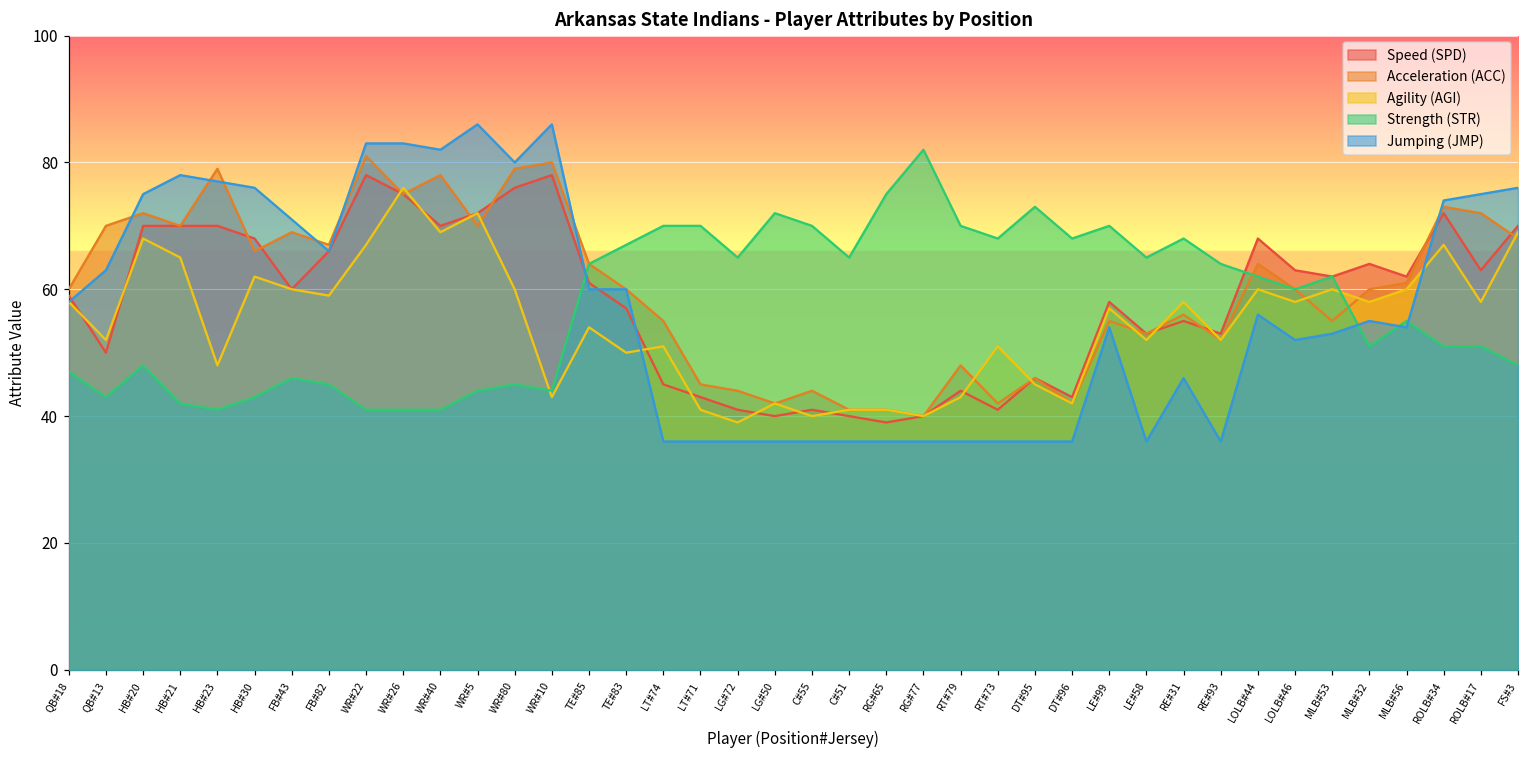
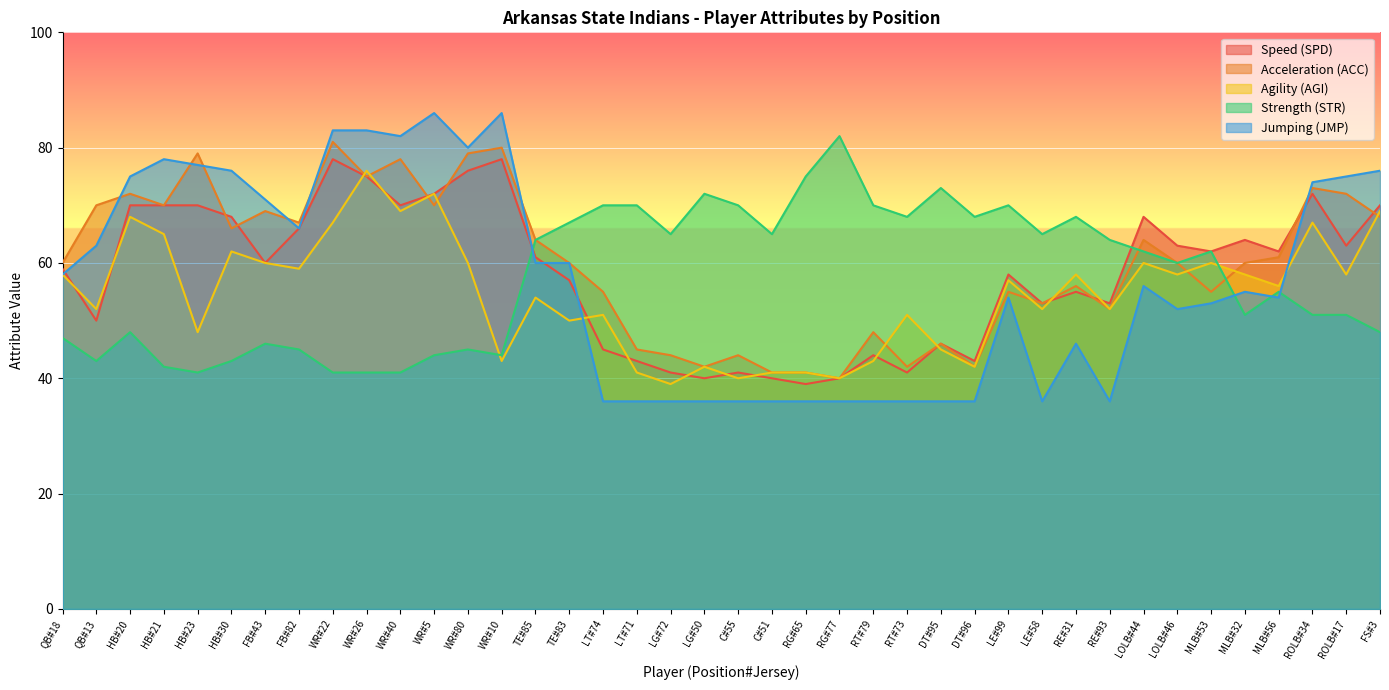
  {
    "Agility (AGI)": {
      "QB#13": 52,
      "HB#20": 68,
      "HB#21": 65,
      "HB#23": 48,
      "HB#30": 62,
      "FB#82": 59,
      "WR#22": 67,
      "WR#26": 76,
      "WR#40": 69,
      "WR#80": 60,
      "WR#10": 43,
      "TE#85": 54,
      "TE#83": 50,
      "LT#74": 51,
      "LT#71": 41,
      "LG#72": 39,
      "C#55": 40,
      "RT#79": 43,
      "RT#73": 51,
      "DT#95": 45,
      "LE#99": 57,
      "LE#58": 52,
      "RE#31": 58,
      "LOLB#44": 60,
      "LOLB#46": 58,
      "MLB#53": 60,
      "MLB#32": 58,
-     "MLB#56": 60,
+     "MLB#56": 56,
      "ROLB#34": 67,
      "ROLB#17": 58,
      "FS#3": 69
    },
    "Strength (STR)": {
      "QB#18": 47,
      "QB#13": 43,
      "HB#20": 48,
      "HB#21": 42,
      "HB#23": 41,
      "HB#30": 43,
      "FB#43": 46,
      "FB#82": 45,
      "WR#22": 41,
      "WR#26": 41,
      "WR#40": 41,
      "WR#5": 44,
      "WR#80": 45,
      "WR#10": 44,
      "TE#83": 67,
      "LT#74": 70,
      "LT#71": 70,
      "LG#72": 65,
      "LG#50": 72,
      "C#55": 70,
      "C#51": 65,
      "RG#65": 75,
      "RG#77": 82,
      "RT#79": 70,
      "RT#73": 68,
      "DT#95": 73,
      "DT#96": 68,
      "LE#99": 70,
      "LE#58": 65,
      "RE#31": 68,
      "RE#93": 64,
      "LOLB#44": 62,
      "MLB#32": 51,
      "MLB#56": 55,
      "ROLB#34": 51,
      "ROLB#17": 51,
      "FS#3": 48
    },
    "Jumping (JMP)": {
      "QB#13": 63,
      "HB#20": 75,
      "HB#21": 78,
      "HB#23": 77,
      "HB#30": 76,
      "FB#43": 71,
      "WR#22": 83,
      "WR#26": 83,
      "WR#40": 82,
      "WR#5": 86,
      "WR#80": 80,
      "WR#10": 86,
      "TE#85": 60,
      "LT#74": 36,
      "LT#71": 36,
      "LG#72": 36,
      "LG#50": 36,
      "C#55": 36,
      "C#51": 36,
      "RG#65": 36,
      "RG#77": 36,
      "RT#79": 36,
      "RT#73": 36,
      "DT#95": 36,
      "DT#96": 36,
      "LE#99": 54,
      "LE#58": 36,
      "RE#31": 46,
      "RE#93": 36,
      "LOLB#44": 56,
      "LOLB#46": 52,
      "MLB#53": 53,
      "MLB#32": 55,
      "MLB#56": 54,
      "ROLB#34": 74,
      "ROLB#17": 75,
      "FS#3": 76
    }
  }
